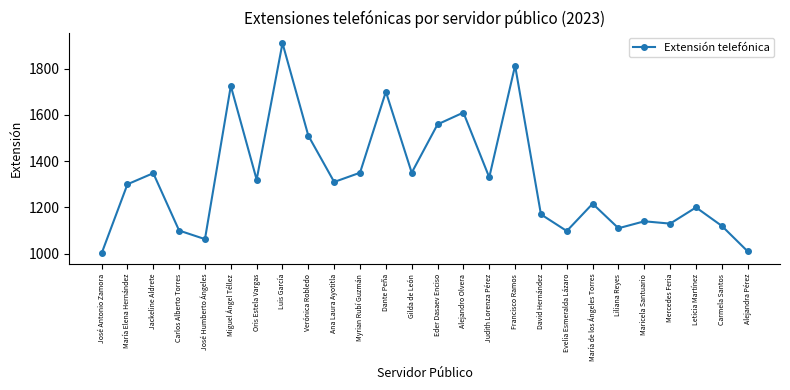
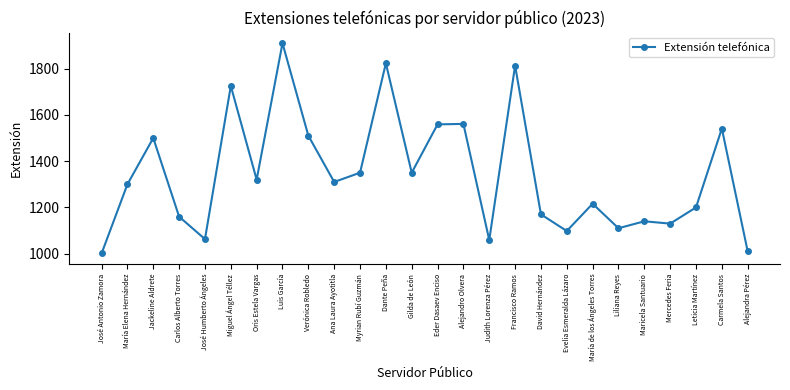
  {
    "José Antonio Zamora": 1000,
    "María Elena Hernández": 1300,
-   "Jackeline Aldrete": 1350,
-   "Carlos Alberto Torres": 1100,
+   "Jackeline Aldrete": 1500,
+   "Carlos Alberto Torres": 1160,
    "José Humberto Ángeles": 1060,
    "Miguel Ángel Téllez": 1730,
    "Oris Estela Vargas": 1320,
    "Luis García": 1910,
    "Verónica Robledo": 1510,
    "Ana Laura Ayotitla": 1310,
    "Myrian Rubí Guzmán": 1350,
-   "Dante Peña": 1700,
+   "Dante Peña": 1820,
    "Gilda de León": 1350,
    "Eder Dasaev Enciso": 1560,
-   "Alejandro Olvera": 1610,
-   "Judith Lorenza Pérez": 1330,
+   "Alejandro Olvera": 1560,
+   "Judith Lorenza Pérez": 1060,
    "Francisco Ramos": 1810,
    "David Hernández": 1170,
    "Evelia Esmeralda Lázaro": 1100,
    "María de los Ángeles Torres": 1220,
    "Liliana Reyes": 1110,
    "Maricela Santuario": 1140,
    "Mercedes Feria": 1130,
    "Leticia Martínez": 1200,
-   "Carmela Santos": 1120,
+   "Carmela Santos": 1540,
    "Alejandra Pérez": 1010
  }
